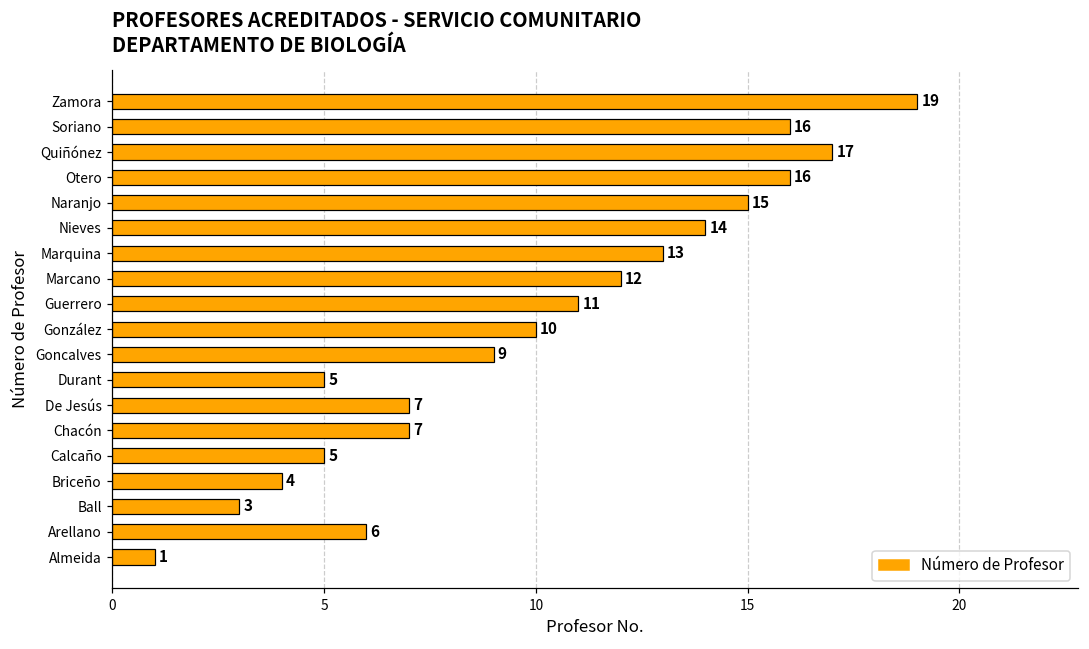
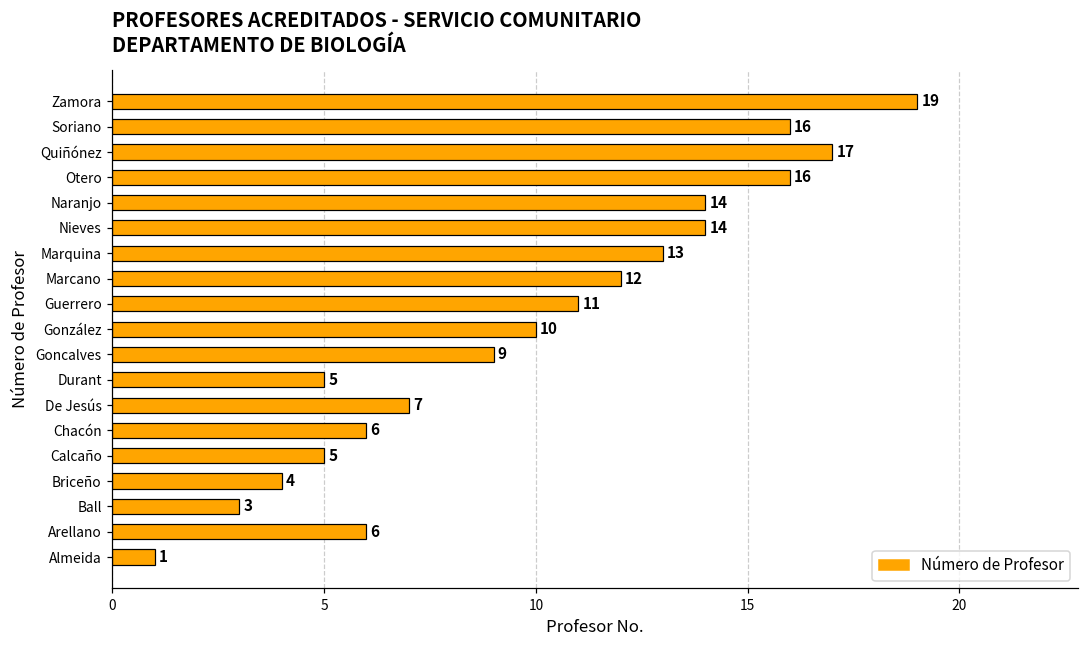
  {
    "Zamora": 19,
    "Soriano": 16,
    "Quiñónez": 17,
    "Otero": 16,
-   "Naranjo": 15,
+   "Naranjo": 14,
    "Nieves": 14,
    "Marquina": 13,
    "Marcano": 12,
    "Guerrero": 11,
    "González": 10,
    "Goncalves": 9,
    "Durant": 5,
    "De Jesús": 7,
-   "Chacón": 7,
+   "Chacón": 6,
    "Calcaño": 5,
    "Briceño": 4,
    "Ball": 3,
    "Arellano": 6,
    "Almeida": 1
  }
